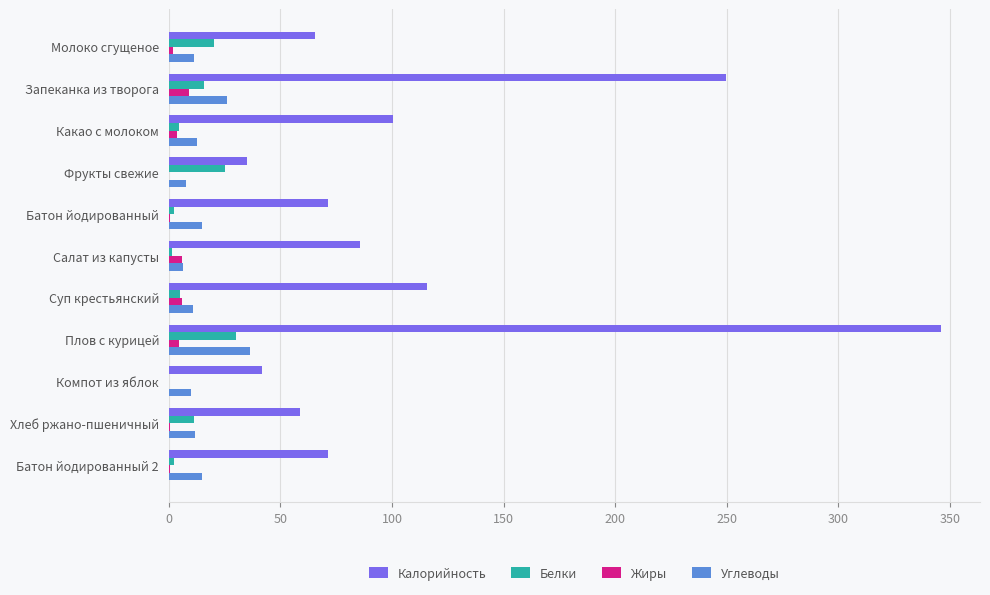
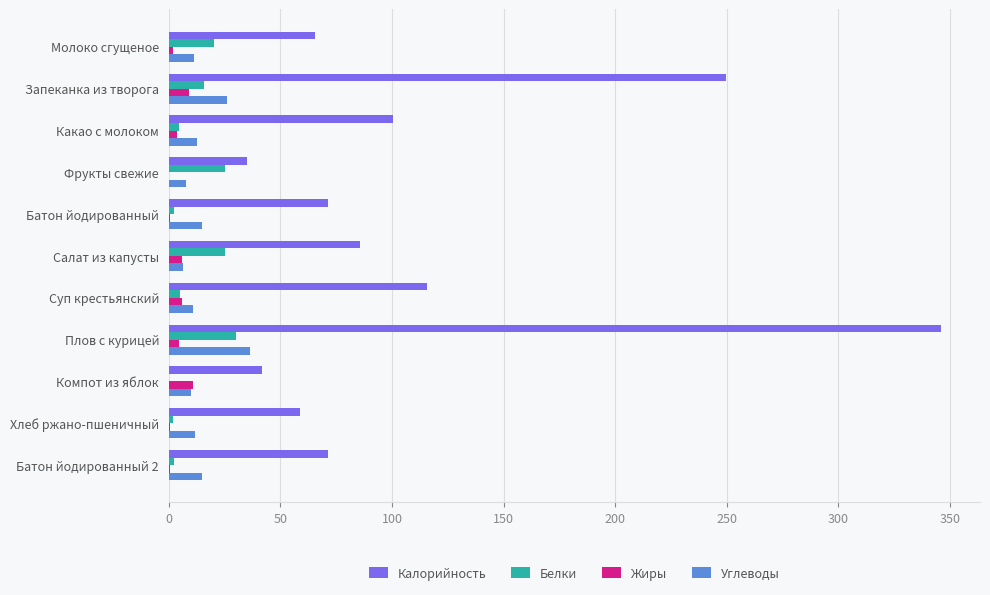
  {
    "Белки": {
      "Молоко сгущеное": 20,
      "Запеканка из творога": 16,
      "Какао с молоком": 5,
      "Фрукты свежие": 25,
      "Батон йодированный": 2,
-     "Салат из капусты": 2,
+     "Салат из капусты": 25,
      "Суп крестьянский": 5,
      "Плов с курицей": 30,
-     "Хлеб ржано-пшеничный": 11,
+     "Хлеб ржано-пшеничный": 2,
      "Батон йодированный 2": 2
    },
    "Жиры": {
      "Молоко сгущеное": 2,
      "Запеканка из творога": 9,
      "Какао с молоком": 4,
      "Салат из капусты": 6,
      "Суп крестьянский": 6,
      "Плов с курицей": 4,
-     "Компот из яблок": 0
+     "Компот из яблок": 11
    }
  }
